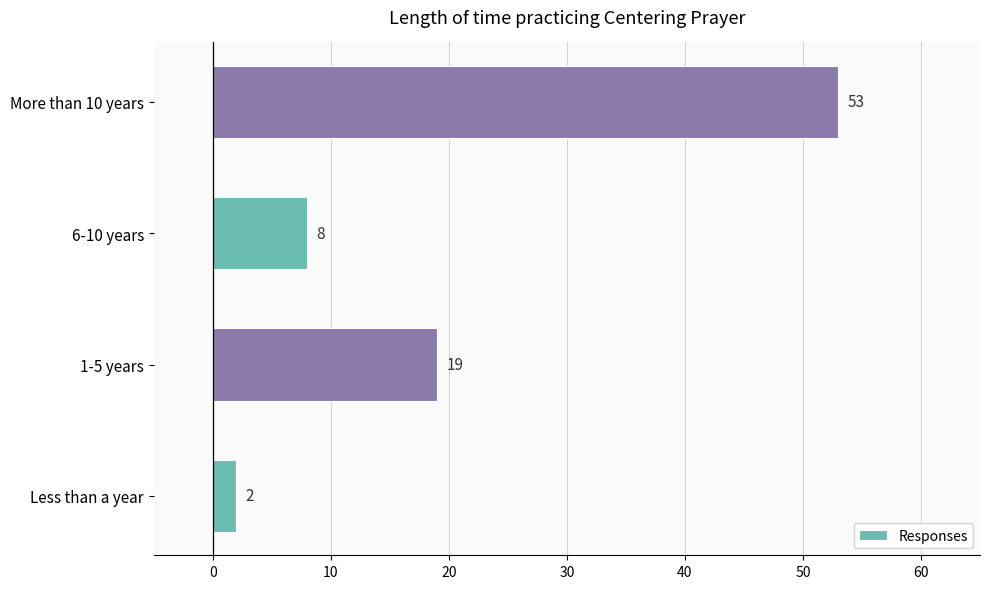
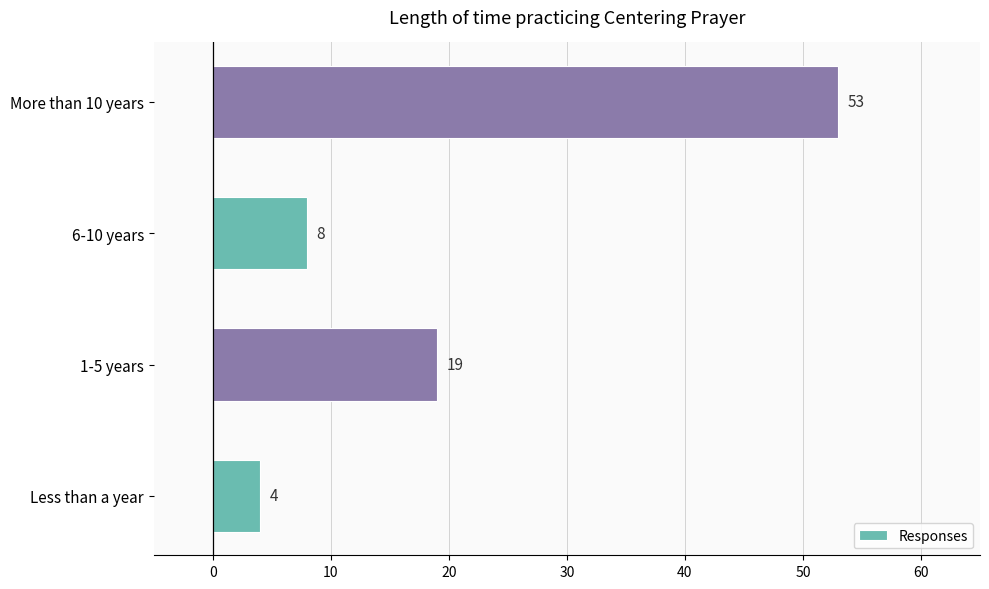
  {
    "More than 10 years": 53,
    "6-10 years": 8,
    "1-5 years": 19,
-   "Less than a year": 2
+   "Less than a year": 4
  }
